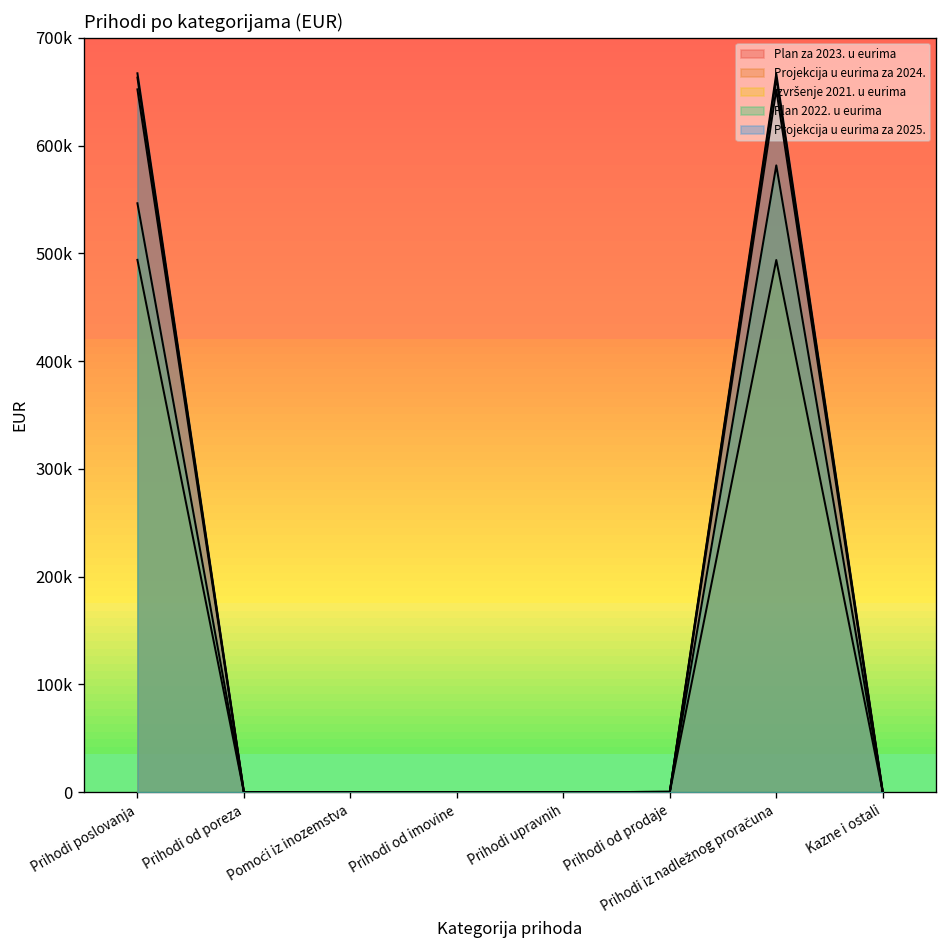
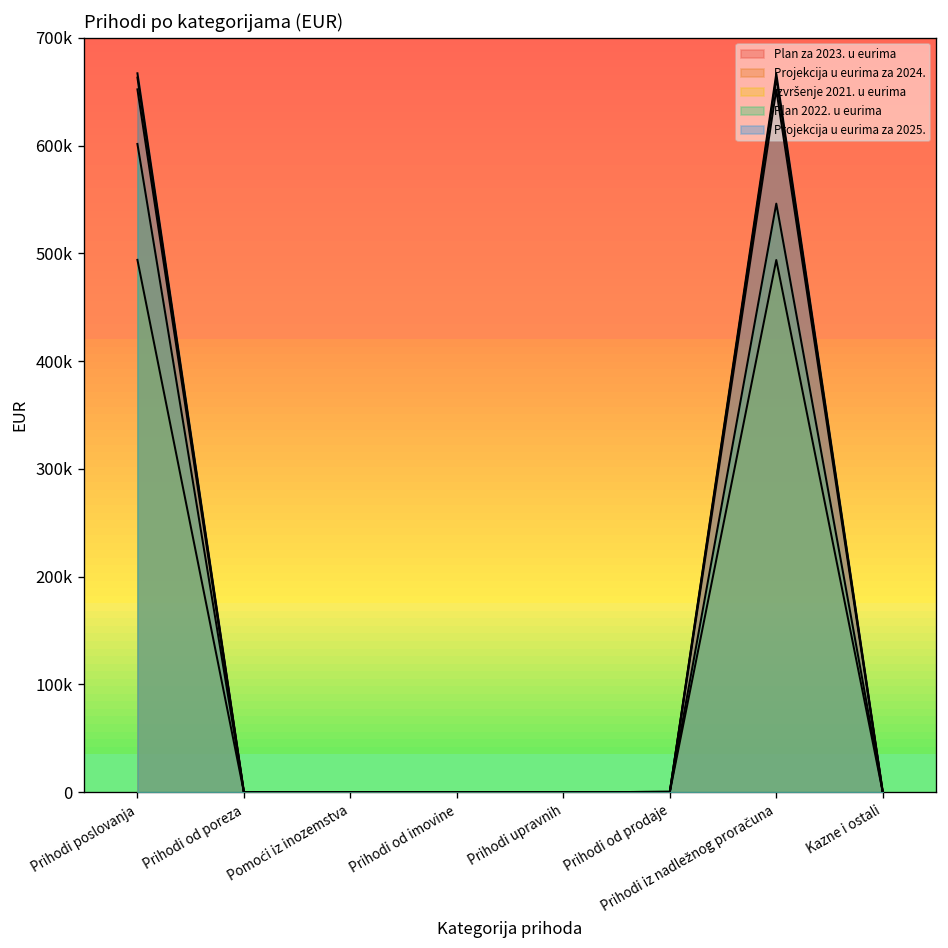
  {
    "Plan 2022. u eurima": {
-     "Prihodi poslovanja": 550000,
-     "Prihodi iz nadležnog proračuna": 580000
+     "Prihodi poslovanja": 600000,
+     "Prihodi iz nadležnog proračuna": 550000
    },
    "Projekcija u eurima za 2025.": {
      "Prihodi poslovanja": 670000
    }
  }
